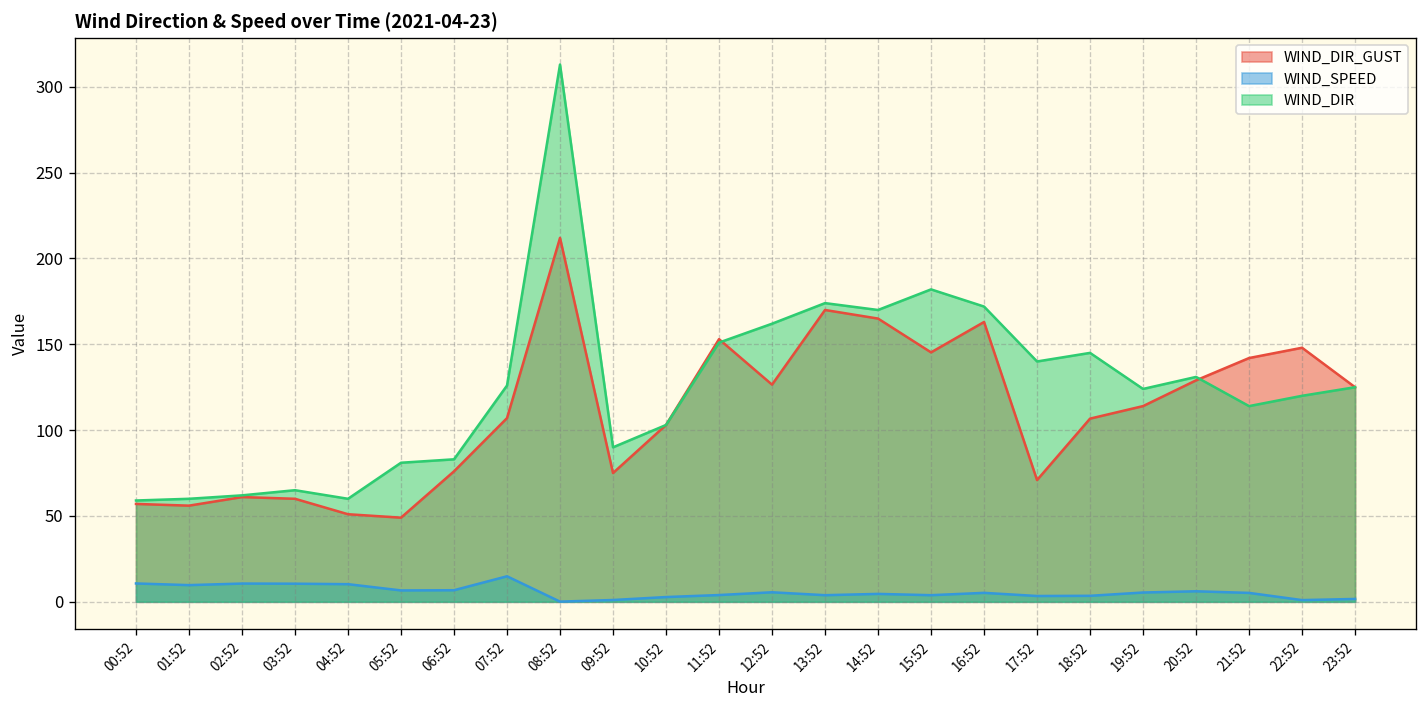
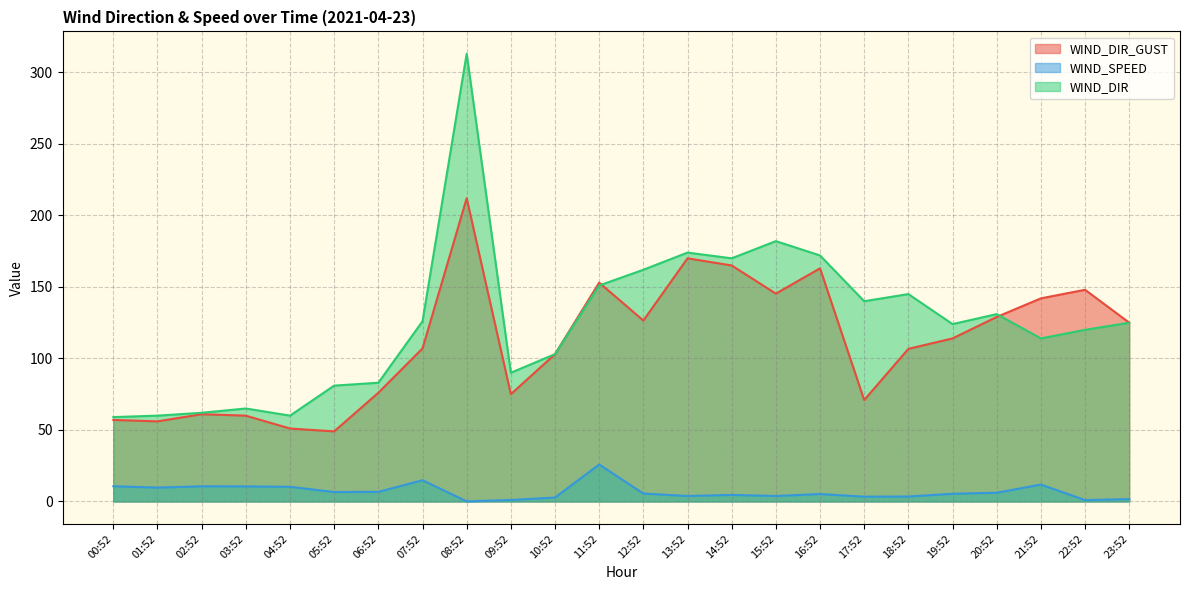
  {
    "WIND_DIR_GUST": {
      "00:52": 57,
      "01:52": 56,
      "03:52": 60,
      "04:52": 51,
      "05:52": 49,
      "06:52": 76,
      "07:52": 107,
      "08:52": 212,
      "09:52": 75,
      "11:52": 153,
      "12:52": 127,
      "13:52": 170,
      "14:52": 165,
      "15:52": 145,
      "16:52": 163,
      "17:52": 71,
      "18:52": 107,
      "19:52": 114,
      "20:52": 129,
      "21:52": 142,
      "22:52": 148
    },
    "WIND_SPEED": {
      "00:52": 11,
      "01:52": 10,
      "02:52": 11,
      "03:52": 11,
      "04:52": 10,
      "05:52": 7,
      "06:52": 7,
      "07:52": 15,
      "08:52": 0,
      "09:52": 1,
      "10:52": 3,
-     "11:52": 4,
+     "11:52": 26,
      "12:52": 6,
      "13:52": 4,
      "14:52": 5,
      "15:52": 4,
      "16:52": 5,
      "17:52": 3,
      "18:52": 3,
      "19:52": 5,
      "20:52": 6,
-     "21:52": 5,
+     "21:52": 12,
      "22:52": 1,
      "23:52": 2
    },
    "WIND_DIR": {
      "00:52": 59,
      "01:52": 60,
      "03:52": 65,
      "04:52": 60,
      "05:52": 81,
      "06:52": 83,
      "07:52": 126,
      "08:52": 313,
      "09:52": 90,
      "11:52": 151,
      "12:52": 162,
      "13:52": 174,
      "14:52": 170,
      "15:52": 182,
      "16:52": 172,
      "17:52": 140,
      "18:52": 145,
      "19:52": 124,
      "20:52": 131,
      "21:52": 114,
      "22:52": 120
    }
  }
